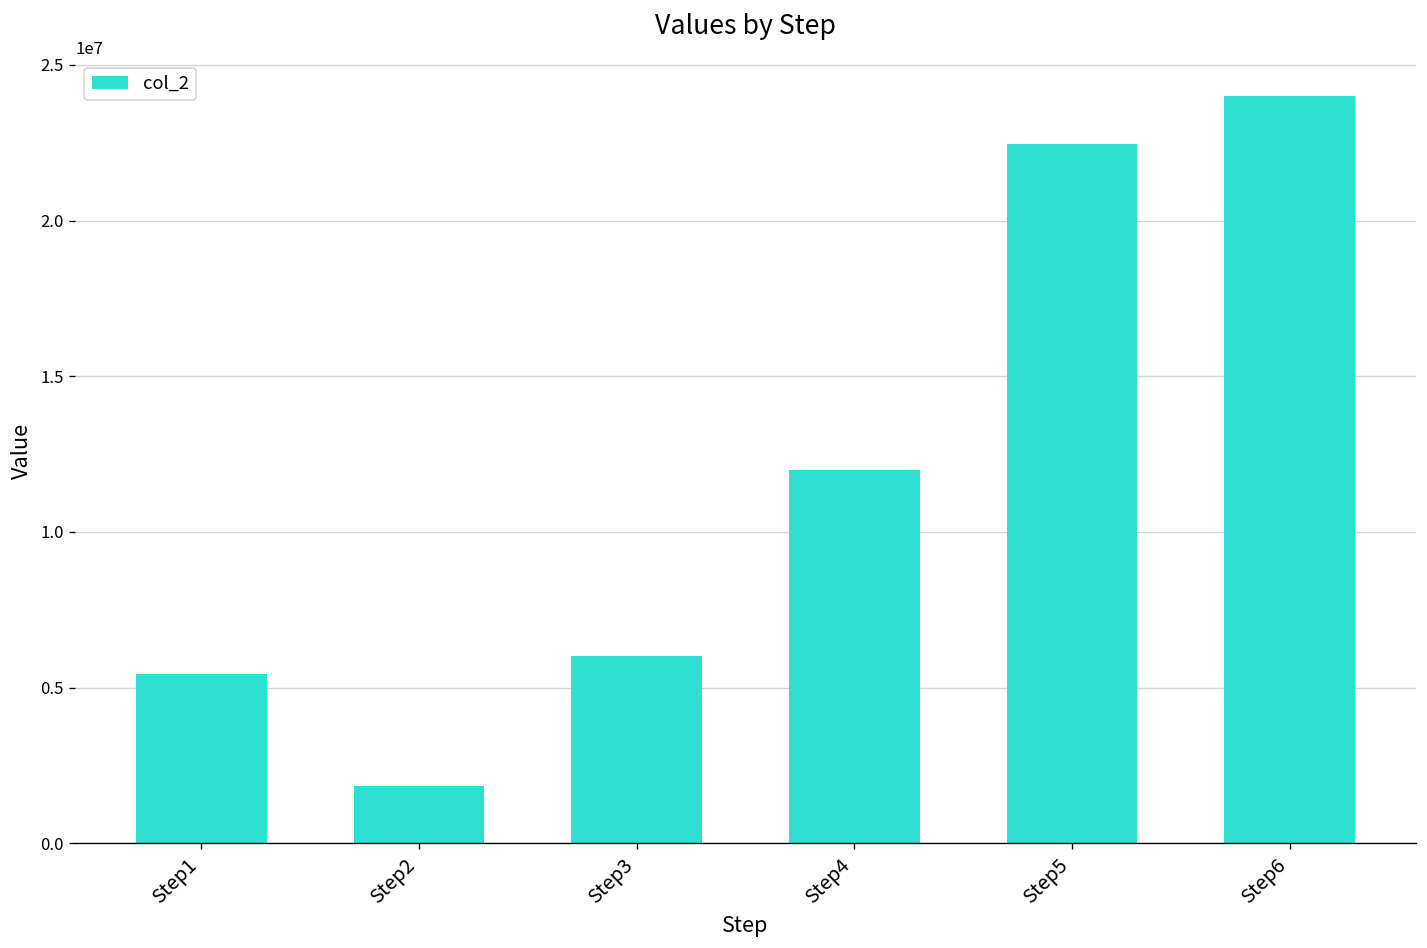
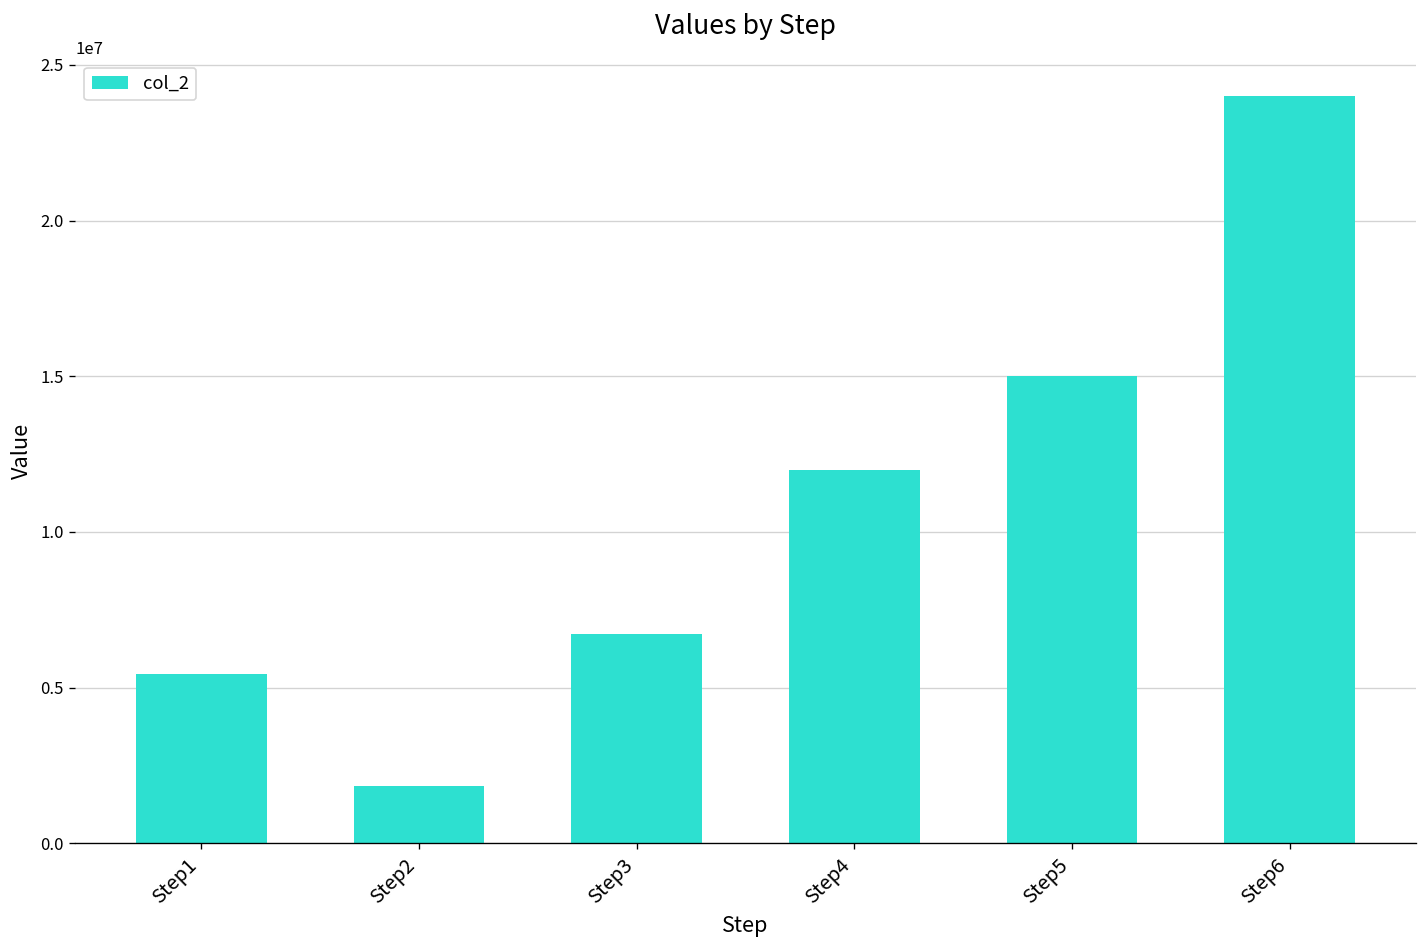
  {
    "Step1": 5400000,
    "Step2": 1800000,
-   "Step3": 6000000,
+   "Step3": 6700000,
    "Step4": 12000000,
-   "Step5": 22400000,
+   "Step5": 15000000,
    "Step6": 24000000
  }
